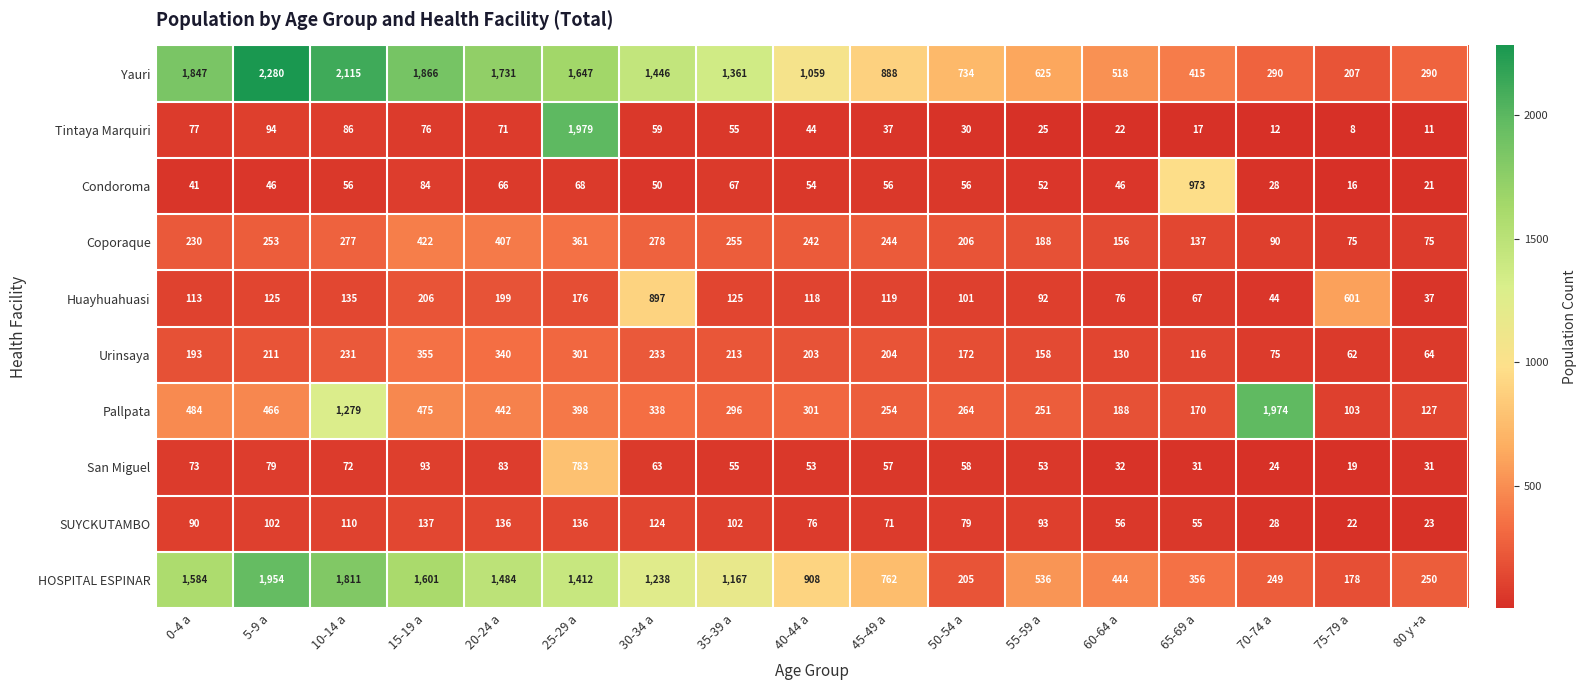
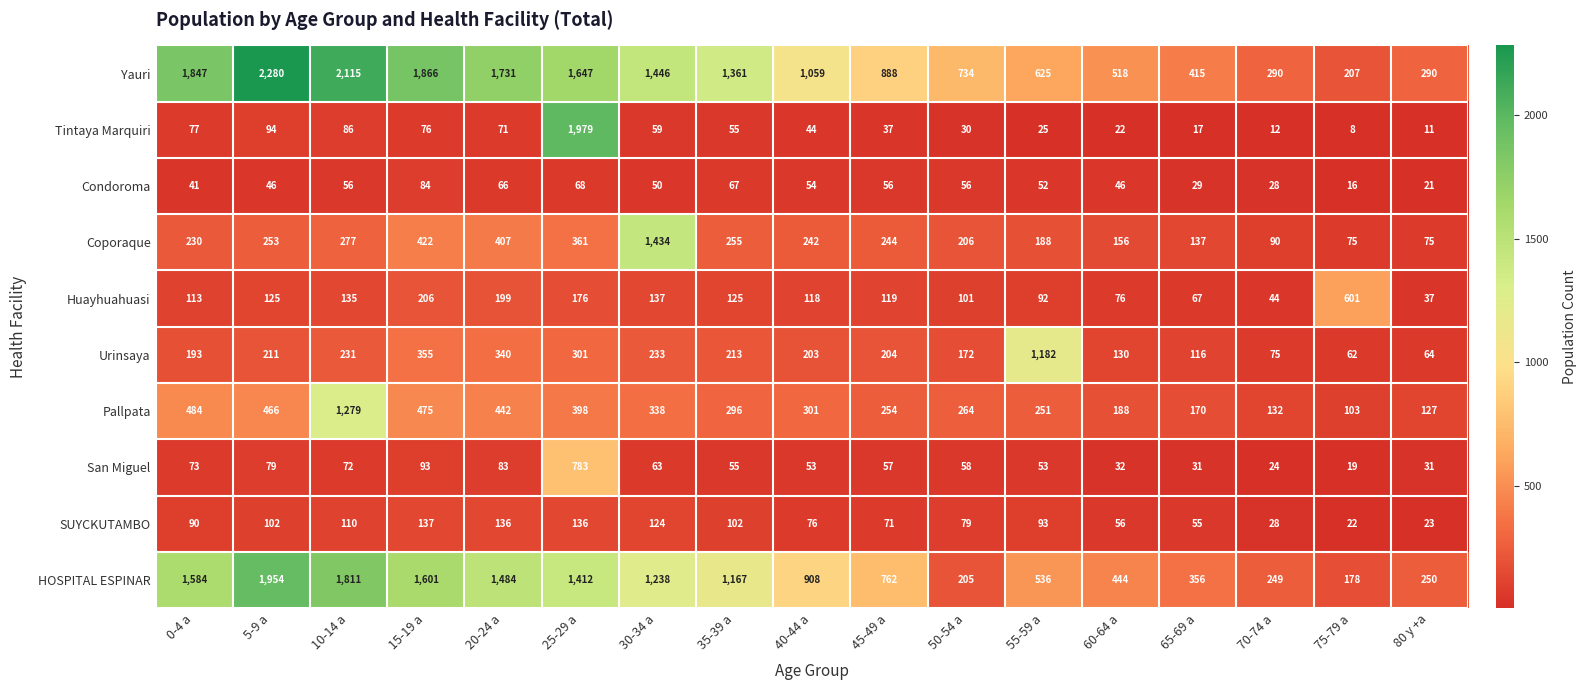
  {
    "Yauri": {
      "0-4 a": "1,847",
      "5-9 a": "2,280",
      "10-14 a": "2,115",
      "15-19 a": "1,866",
      "20-24 a": "1,731",
      "25-29 a": "1,647",
      "30-34 a": "1,446",
      "35-39 a": "1,361",
      "40-44 a": "1,059",
      "45-49 a": "888",
      "50-54 a": "734",
      "55-59 a": "625",
      "60-64 a": "518",
      "65-69 a": "415",
      "70-74 a": "290",
      "75-79 a": "207",
      "80 y +a": "290"
    },
    "Tintaya Marquiri": {
      "0-4 a": "77",
      "5-9 a": "94",
      "10-14 a": "86",
      "15-19 a": "76",
      "20-24 a": "71",
      "25-29 a": "1,979",
      "30-34 a": "59",
      "35-39 a": "55",
      "40-44 a": "44",
      "45-49 a": "37",
      "50-54 a": "30",
      "55-59 a": "25",
      "60-64 a": "22",
      "65-69 a": "17",
      "70-74 a": "12",
      "75-79 a": "8",
      "80 y +a": "11"
    },
    "Condoroma": {
      "0-4 a": "41",
      "5-9 a": "46",
      "10-14 a": "56",
      "15-19 a": "84",
      "20-24 a": "66",
      "25-29 a": "68",
      "30-34 a": "50",
      "35-39 a": "67",
      "40-44 a": "54",
      "45-49 a": "56",
      "50-54 a": "56",
      "55-59 a": "52",
      "60-64 a": "46",
-     "65-69 a": "973",
+     "65-69 a": "29",
      "70-74 a": "28",
      "75-79 a": "16",
      "80 y +a": "21"
    },
    "Coporaque": {
      "0-4 a": "230",
      "5-9 a": "253",
      "10-14 a": "277",
      "15-19 a": "422",
      "20-24 a": "407",
      "25-29 a": "361",
-     "30-34 a": "278",
+     "30-34 a": "1,434",
      "35-39 a": "255",
      "40-44 a": "242",
      "45-49 a": "244",
      "50-54 a": "206",
      "55-59 a": "188",
      "60-64 a": "156",
      "65-69 a": "137",
      "70-74 a": "90",
      "75-79 a": "75",
      "80 y +a": "75"
    },
    "Huayhuahuasi": {
      "0-4 a": "113",
      "5-9 a": "125",
      "10-14 a": "135",
      "15-19 a": "206",
      "20-24 a": "199",
      "25-29 a": "176",
-     "30-34 a": "897",
+     "30-34 a": "137",
      "35-39 a": "125",
      "40-44 a": "118",
      "45-49 a": "119",
      "50-54 a": "101",
      "55-59 a": "92",
      "60-64 a": "76",
      "65-69 a": "67",
      "70-74 a": "44",
      "75-79 a": "601",
      "80 y +a": "37"
    },
    "Urinsaya": {
      "0-4 a": "193",
      "5-9 a": "211",
      "10-14 a": "231",
      "15-19 a": "355",
      "20-24 a": "340",
      "25-29 a": "301",
      "30-34 a": "233",
      "35-39 a": "213",
      "40-44 a": "203",
      "45-49 a": "204",
      "50-54 a": "172",
-     "55-59 a": "158",
+     "55-59 a": "1,182",
      "60-64 a": "130",
      "65-69 a": "116",
      "70-74 a": "75",
      "75-79 a": "62",
      "80 y +a": "64"
    },
    "Pallpata": {
      "0-4 a": "484",
      "5-9 a": "466",
      "10-14 a": "1,279",
      "15-19 a": "475",
      "20-24 a": "442",
      "25-29 a": "398",
      "30-34 a": "338",
      "35-39 a": "296",
      "40-44 a": "301",
      "45-49 a": "254",
      "50-54 a": "264",
      "55-59 a": "251",
      "60-64 a": "188",
      "65-69 a": "170",
-     "70-74 a": "1,974",
+     "70-74 a": "132",
      "75-79 a": "103",
      "80 y +a": "127"
    },
    "San Miguel": {
      "0-4 a": "73",
      "5-9 a": "79",
      "10-14 a": "72",
      "15-19 a": "93",
      "20-24 a": "83",
      "25-29 a": "783",
      "30-34 a": "63",
      "35-39 a": "55",
      "40-44 a": "53",
      "45-49 a": "57",
      "50-54 a": "58",
      "55-59 a": "53",
      "60-64 a": "32",
      "65-69 a": "31",
      "70-74 a": "24",
      "75-79 a": "19",
      "80 y +a": "31"
    },
    "SUYCKUTAMBO": {
      "0-4 a": "90",
      "5-9 a": "102",
      "10-14 a": "110",
      "15-19 a": "137",
      "20-24 a": "136",
      "25-29 a": "136",
      "30-34 a": "124",
      "35-39 a": "102",
      "40-44 a": "76",
      "45-49 a": "71",
      "50-54 a": "79",
      "55-59 a": "93",
      "60-64 a": "56",
      "65-69 a": "55",
      "70-74 a": "28",
      "75-79 a": "22",
      "80 y +a": "23"
    },
    "HOSPITAL ESPINAR": {
      "0-4 a": "1,584",
      "5-9 a": "1,954",
      "10-14 a": "1,811",
      "15-19 a": "1,601",
      "20-24 a": "1,484",
      "25-29 a": "1,412",
      "30-34 a": "1,238",
      "35-39 a": "1,167",
      "40-44 a": "908",
      "45-49 a": "762",
      "50-54 a": "205",
      "55-59 a": "536",
      "60-64 a": "444",
      "65-69 a": "356",
      "70-74 a": "249",
      "75-79 a": "178",
      "80 y +a": "250"
    }
  }
